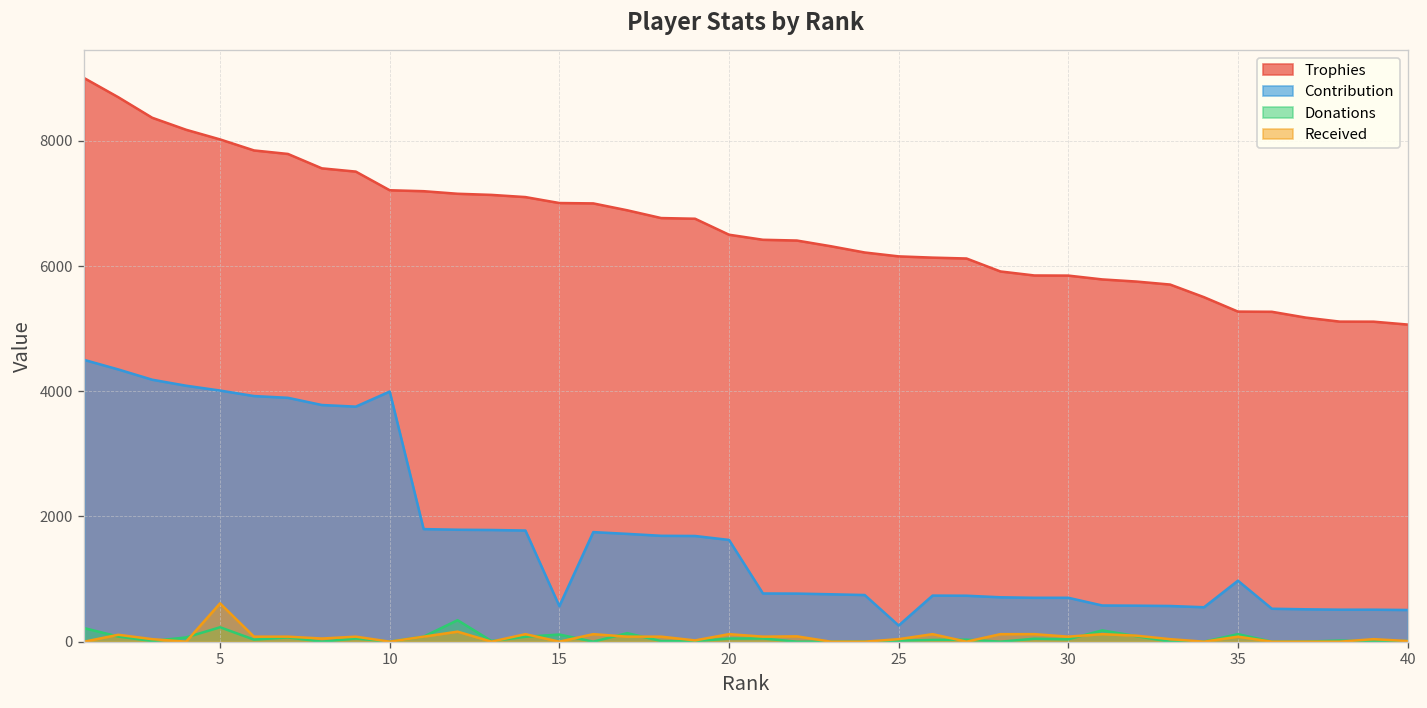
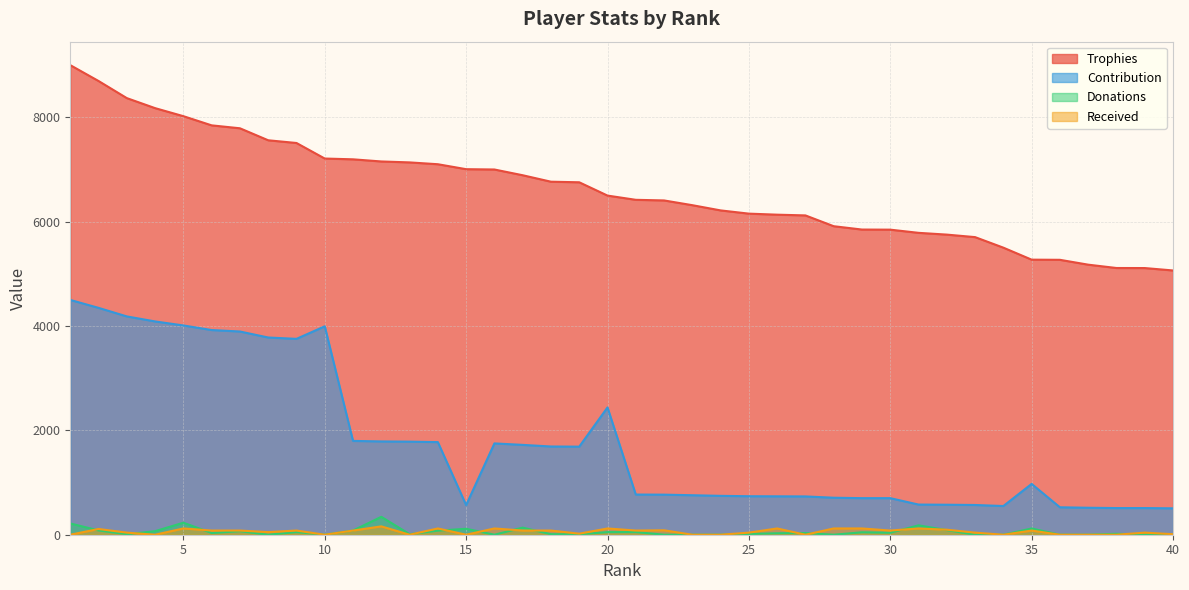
  {
    "Trophies": {
      "5": 8000,
      "10": 7200,
      "15": 7000,
      "20": 6500,
      "25": 6200,
      "30": 5800,
      "35": 5300,
      "40": 5100
    },
    "Contribution": {
      "5": 4000,
      "10": 4000,
      "15": 600,
-     "20": 1600,
-     "25": 300,
+     "20": 2400,
+     "25": 700,
      "30": 700,
      "35": 1000,
      "40": 500
    },
    "Donations": {
      "5": 200,
      "15": 100,
      "20": 100
    },
    "Received": {
-     "5": 600,
+     "5": 100,
      "15": 0,
      "20": 100
    }
  }
